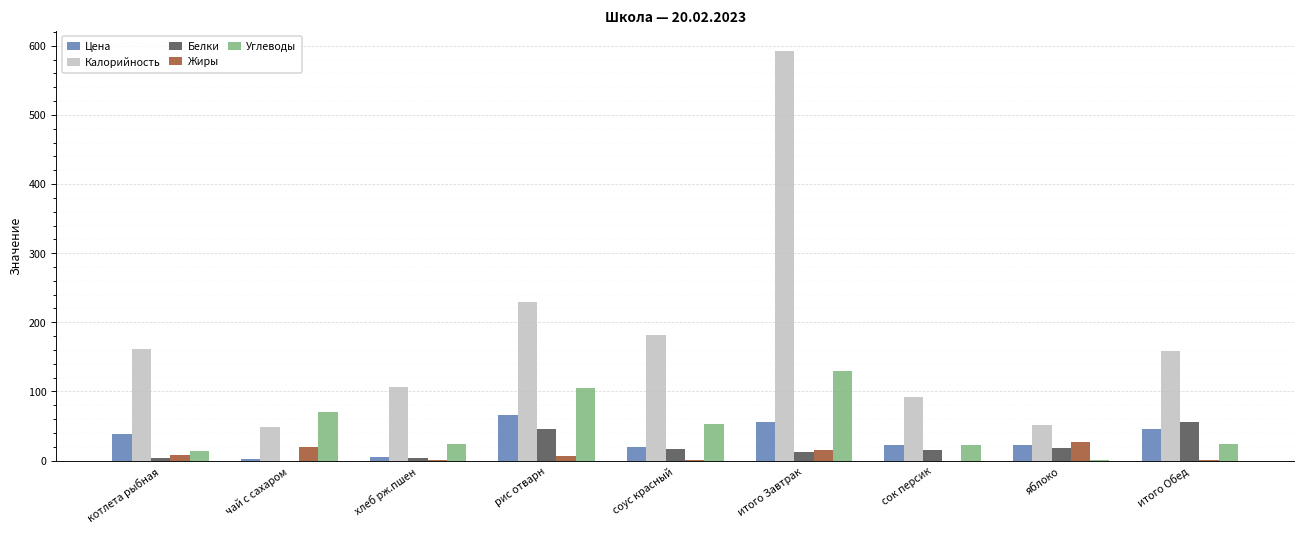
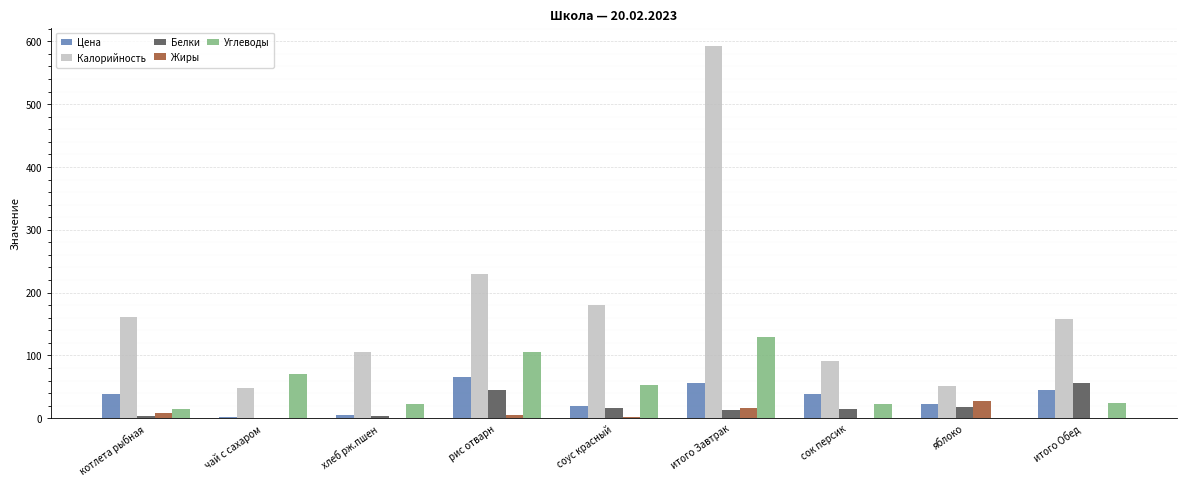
  {
    "Цена": {
      "котлета рыбная": 40,
      "хлеб рж.пшен": 0,
      "рис отварн": 70,
      "соус красный": 20,
      "итого Завтрак": 60,
-     "cок персик": 20,
+     "cок персик": 40,
      "яблоко": 20,
      "итого Обед": 50
    },
    "Калорийность": {
      "котлета рыбная": 160,
      "чай с сахаром": 50,
      "хлеб рж.пшен": 110,
      "рис отварн": 230,
      "соус красный": 180,
      "итого Завтрак": 590,
      "cок персик": 90,
      "яблоко": 50,
      "итого Обед": 160
    },
    "Белки": {
      "котлета рыбная": 0,
      "рис отварн": 50,
      "соус красный": 20,
      "итого Завтрак": 10,
      "cок персик": 20,
      "яблоко": 20,
      "итого Обед": 60
    },
    "Жиры": {
      "котлета рыбная": 10,
-     "чай с сахаром": 20,
+     "чай с сахаром": 0,
      "рис отварн": 10,
      "итого Завтрак": 20,
      "cок персик": 0,
      "яблоко": 30
    },
    "Углеводы": {
      "котлета рыбная": 10,
      "чай с сахаром": 70,
      "хлеб рж.пшен": 20,
      "рис отварн": 110,
      "соус красный": 50,
      "итого Завтрак": 130,
      "cок персик": 20,
      "итого Обед": 20
    }
  }
